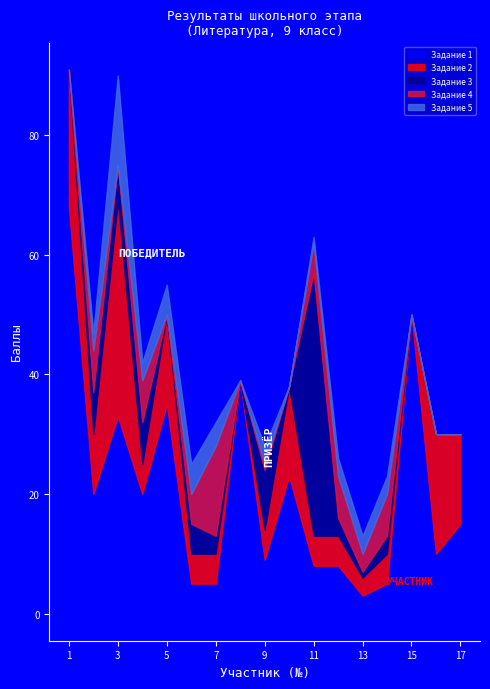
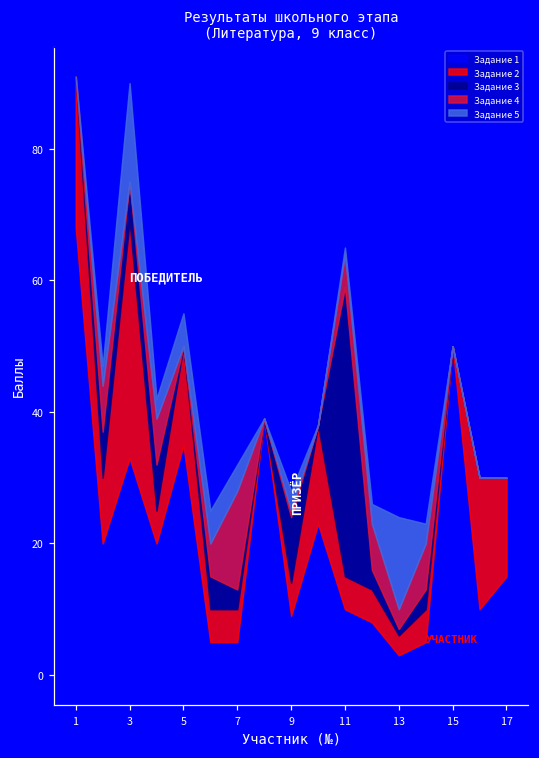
  {
    "Задание 1": {
      "1": 68,
      "3": 33,
      "5": 35,
      "7": 5,
      "9": 9,
-     "11": 8,
+     "11": 10,
      "13": 3,
      "17": 15
    },
    "Задание 2": {
      "3": 36,
      "7": 5,
      "9": 5,
      "11": 5,
      "13": 3
    },
    "Задание 3": {
      "7": 3,
      "9": 10,
      "11": 44,
      "13": 1
    },
    "Задание 4": {
      "7": 15,
      "9": 1,
      "11": 5,
      "13": 3
    },
    "Задание 5": {
      "3": 15,
      "5": 5,
      "7": 4,
      "9": 3,
      "11": 1,
-     "13": 3
+     "13": 14
    }
  }
